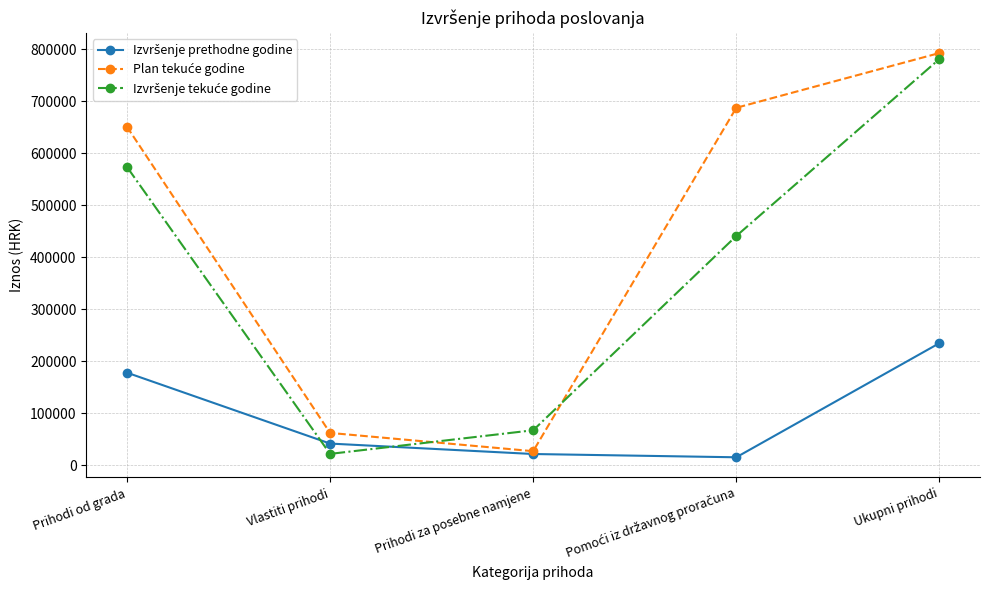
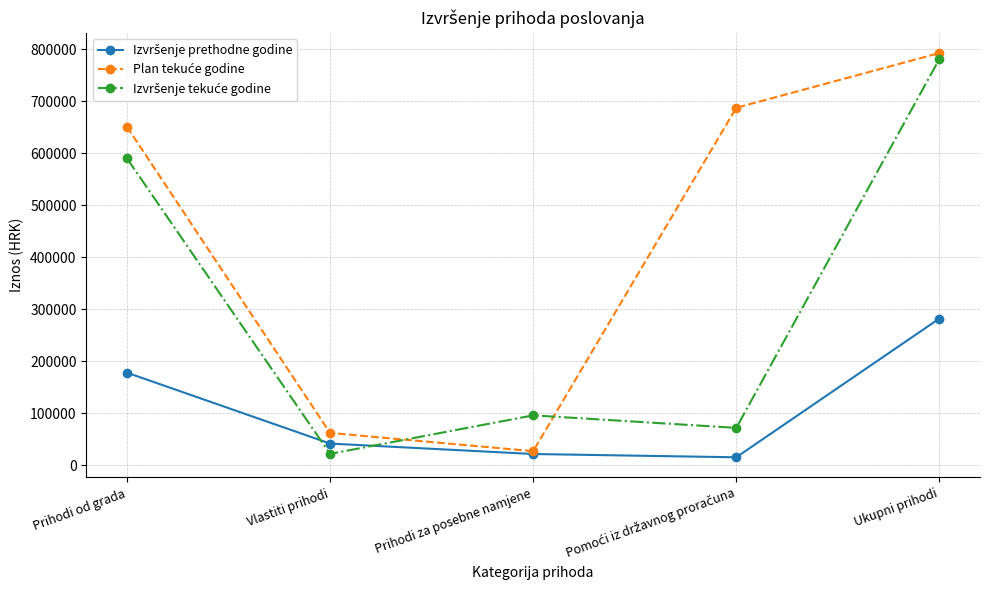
  {
    "Izvršenje prethodne godine": {
      "Prihodi od grada": 180000,
      "Vlastiti prihodi": 40000,
      "Prihodi za posebne namjene": 20000,
      "Pomoći iz državnog proračuna": 10000,
-     "Ukupni prihodi": 230000
+     "Ukupni prihodi": 280000
    },
    "Plan tekuće godine": {
      "Prihodi od grada": 650000,
      "Vlastiti prihodi": 60000,
      "Prihodi za posebne namjene": 30000,
      "Pomoći iz državnog proračuna": 690000,
      "Ukupni prihodi": 790000
    },
    "Izvršenje tekuće godine": {
-     "Prihodi od grada": 570000,
+     "Prihodi od grada": 590000,
      "Vlastiti prihodi": 20000,
-     "Prihodi za posebne namjene": 70000,
-     "Pomoći iz državnog proračuna": 440000,
+     "Prihodi za posebne namjene": 100000,
+     "Pomoći iz državnog proračuna": 70000,
      "Ukupni prihodi": 780000
    }
  }
